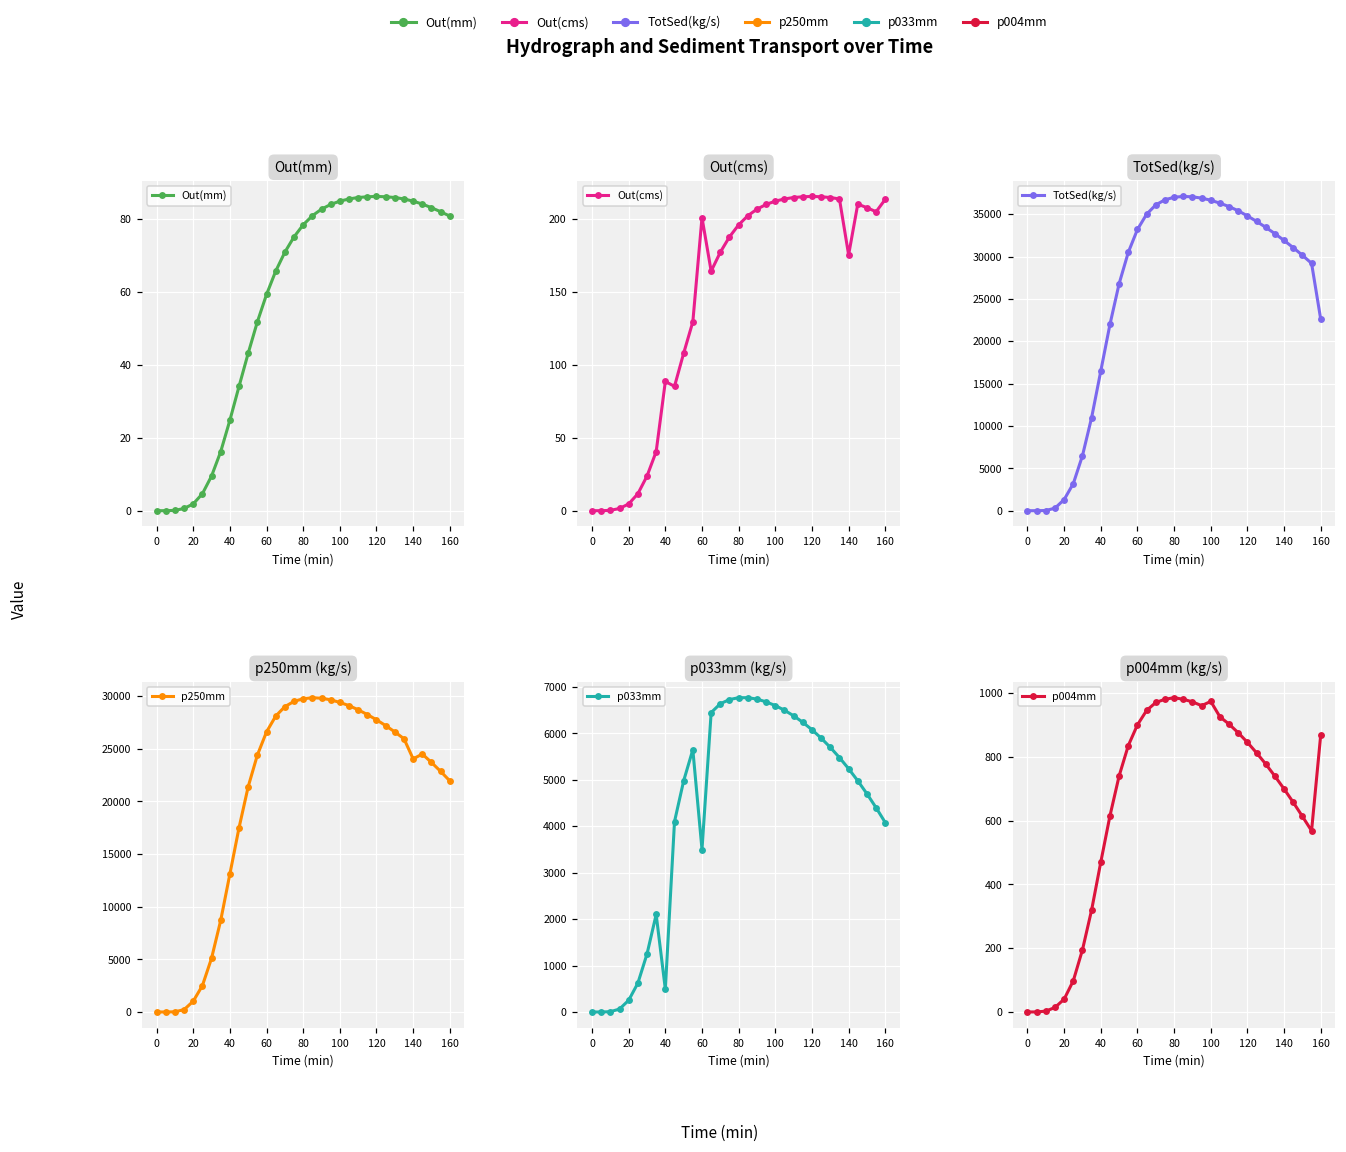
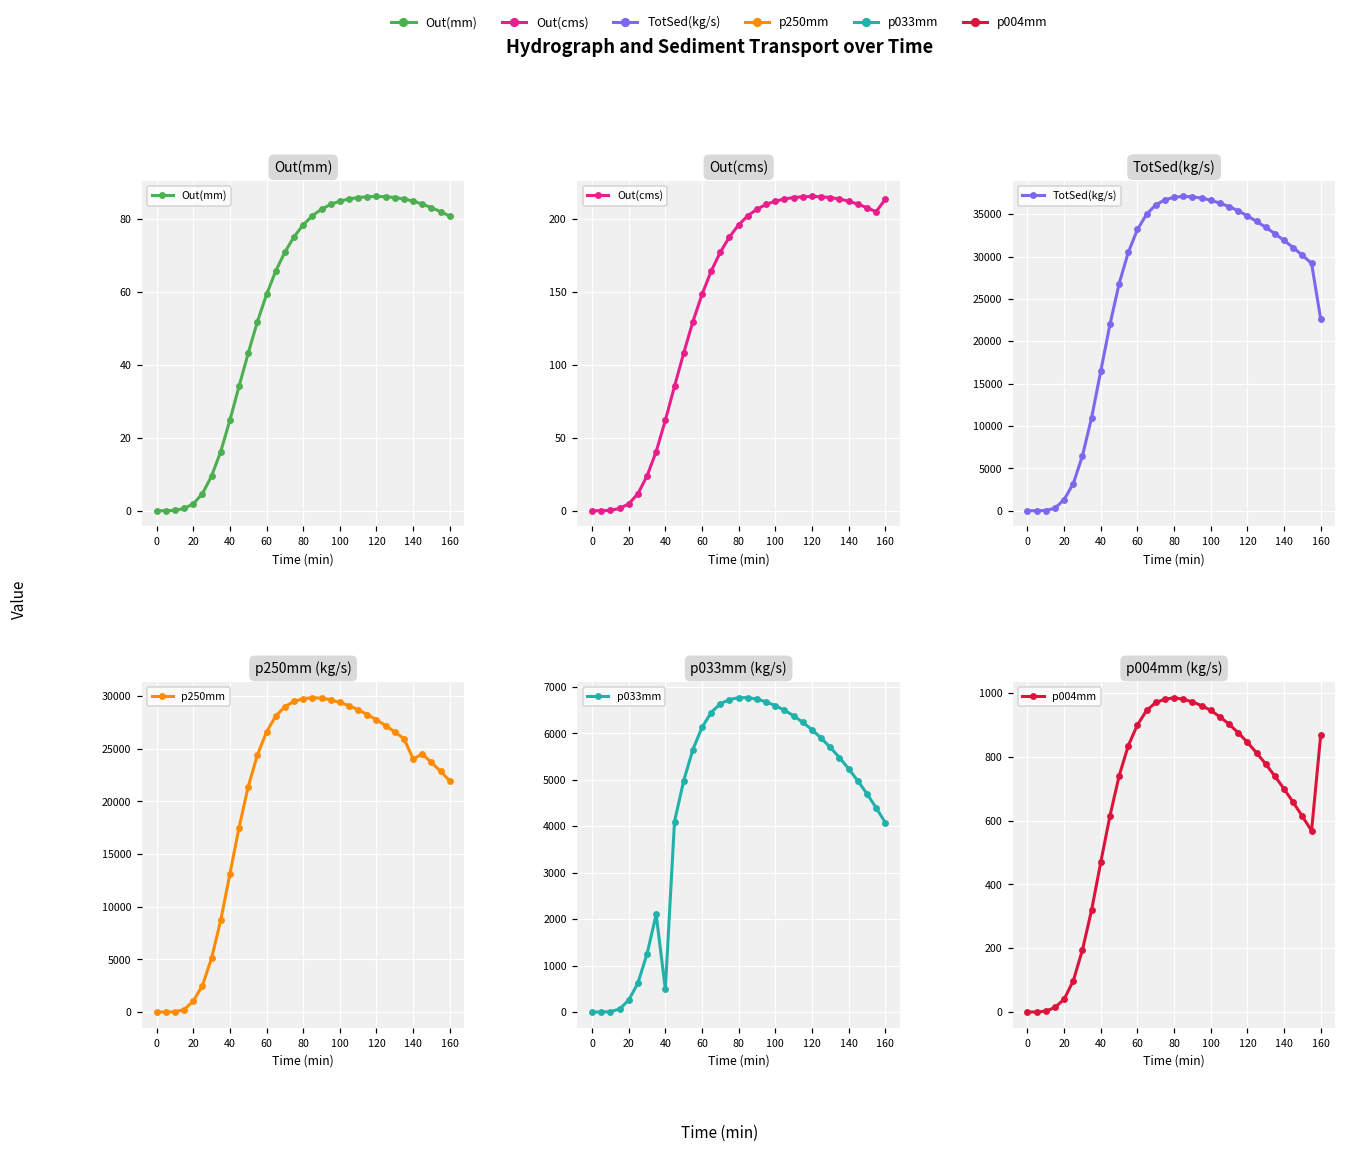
  {
    "Out(mm)": {
      "0": 0,
      "20": 2,
      "40": 25,
      "60": 59,
      "80": 78,
      "100": 85,
      "120": 86,
      "140": 85,
      "160": 81
    },
    "Out(cms)": {
      "0": 0,
      "20": 5,
-     "40": 89,
-     "60": 201,
+     "40": 62,
+     "60": 148,
      "80": 196,
      "100": 212,
      "120": 216,
-     "140": 175,
+     "140": 212,
      "160": 214
    },
    "TotSed(kg/s)": {
      "0": 0,
      "20": 1000,
      "40": 17000,
      "60": 33000,
      "80": 37000,
      "100": 37000,
      "120": 35000,
      "140": 32000,
      "160": 23000
    },
    "p250mm (kg/s)": {
      "0": 0,
      "20": 1000,
      "40": 13000,
      "60": 27000,
      "80": 30000,
      "100": 29000,
      "120": 28000,
      "140": 24000,
      "160": 22000
    },
    "p033mm (kg/s)": {
      "0": 0,
      "20": 300,
      "40": 500,
-     "60": 3500,
+     "60": 6100,
      "80": 6800,
      "100": 6600,
      "120": 6100,
      "140": 5200,
      "160": 4100
    },
    "p004mm (kg/s)": {
      "0": 0,
      "20": 40,
      "40": 470,
      "60": 900,
      "80": 990,
-     "100": 970,
+     "100": 950,
      "120": 850,
      "140": 700,
      "160": 870
    }
  }
